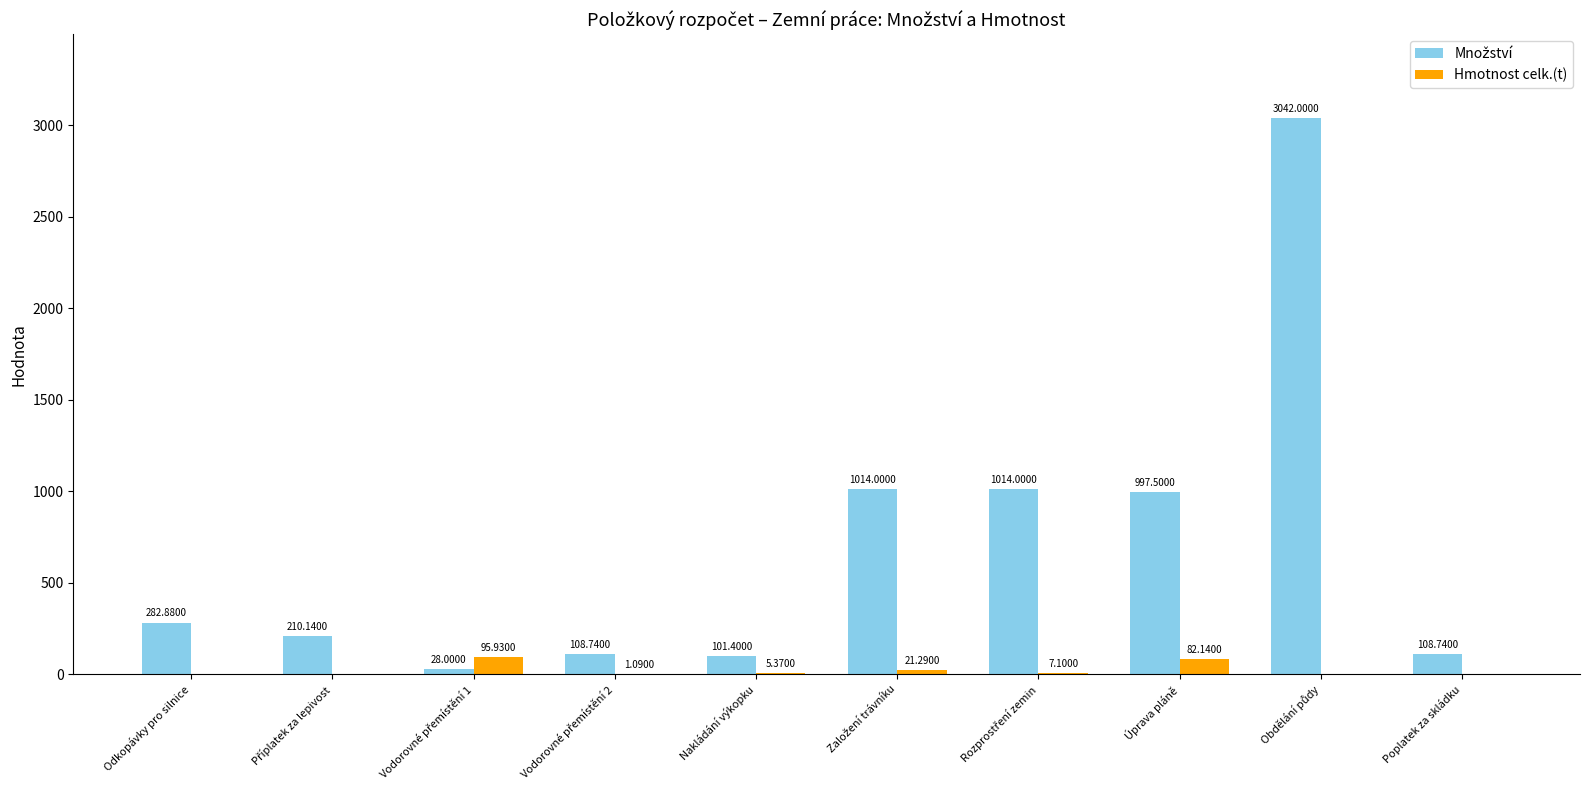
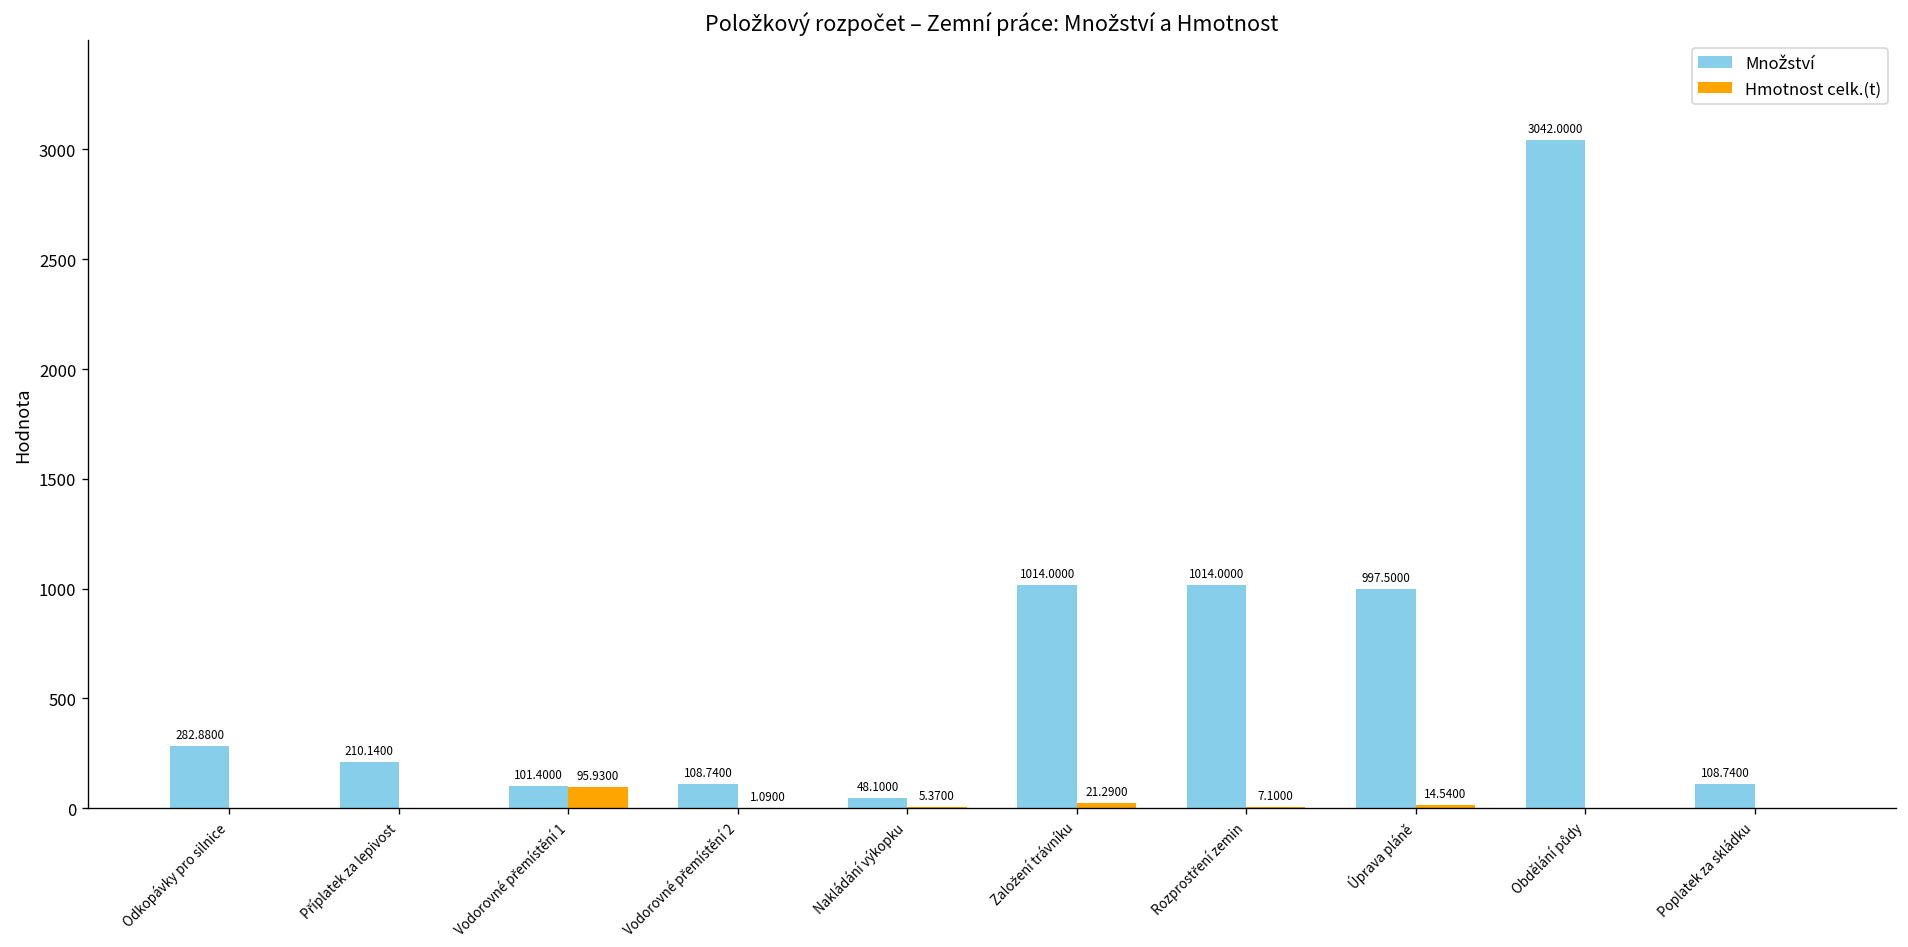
  {
    "Množství": {
      "Odkopávky pro silnice": 282.8800,
      "Příplatek za lepivost": 210.1400,
-     "Vodorovné přemístění 1": 28.0000,
+     "Vodorovné přemístění 1": 101.4000,
      "Vodorovné přemístění 2": 108.7400,
-     "Nakládání výkopku": 101.4000,
+     "Nakládání výkopku": 48.1000,
      "Založení trávníku": 1014.0000,
      "Rozprostření zemin": 1014.0000,
      "Úprava pláně": 997.5000,
      "Obdělání půdy": 3042.0000,
      "Poplatek za skládku": 108.7400
    },
    "Hmotnost celk.(t)": {
      "Vodorovné přemístění 1": 95.9300,
      "Vodorovné přemístění 2": 1.0900,
      "Nakládání výkopku": 5.3700,
      "Založení trávníku": 21.2900,
      "Rozprostření zemin": 7.1000,
-     "Úprava pláně": 82.1400
+     "Úprava pláně": 14.5400
    }
  }
